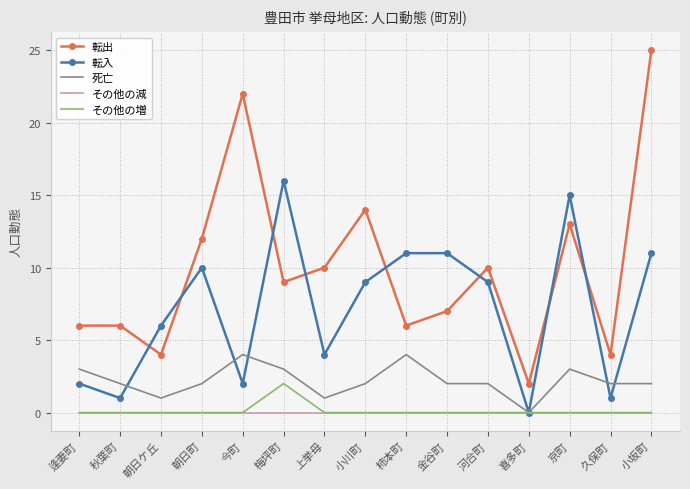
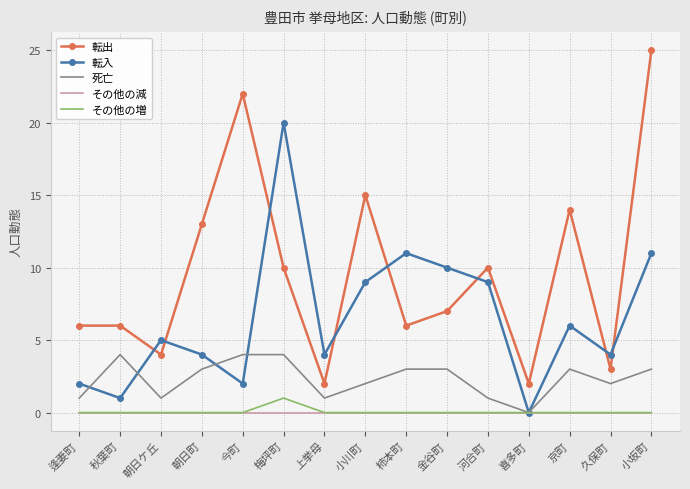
  {
    "転出": {
      "逢妻町": 6,
      "秋葉町": 6,
      "朝日ケ丘": 4,
-     "朝日町": 12,
+     "朝日町": 13,
      "今町": 22,
-     "梅坪町": 9,
-     "上挙母": 10,
-     "小川町": 14,
+     "梅坪町": 10,
+     "上挙母": 2,
+     "小川町": 15,
      "柿本町": 6,
      "金谷町": 7,
      "河合町": 10,
      "喜多町": 2,
-     "京町": 13,
-     "久保町": 4,
+     "京町": 14,
+     "久保町": 3,
      "小坂町": 25
    },
    "転入": {
      "逢妻町": 2,
      "秋葉町": 1,
-     "朝日ケ丘": 6,
-     "朝日町": 10,
+     "朝日ケ丘": 5,
+     "朝日町": 4,
      "今町": 2,
-     "梅坪町": 16,
+     "梅坪町": 20,
      "上挙母": 4,
      "小川町": 9,
      "柿本町": 11,
-     "金谷町": 11,
+     "金谷町": 10,
      "河合町": 9,
-     "京町": 15,
-     "久保町": 1,
+     "京町": 6,
+     "久保町": 4,
      "小坂町": 11
    },
    "死亡": {
-     "逢妻町": 3,
-     "秋葉町": 2,
+     "逢妻町": 1,
+     "秋葉町": 4,
      "朝日ケ丘": 1,
-     "朝日町": 2,
+     "朝日町": 3,
      "今町": 4,
-     "梅坪町": 3,
+     "梅坪町": 4,
      "上挙母": 1,
      "小川町": 2,
-     "柿本町": 4,
-     "金谷町": 2,
-     "河合町": 2,
+     "柿本町": 3,
+     "金谷町": 3,
+     "河合町": 1,
      "京町": 3,
      "久保町": 2,
-     "小坂町": 2
+     "小坂町": 3
    },
    "その他の減": {
      "梅坪町": 0
    },
    "その他の増": {
-     "梅坪町": 2
+     "梅坪町": 1
    }
  }
